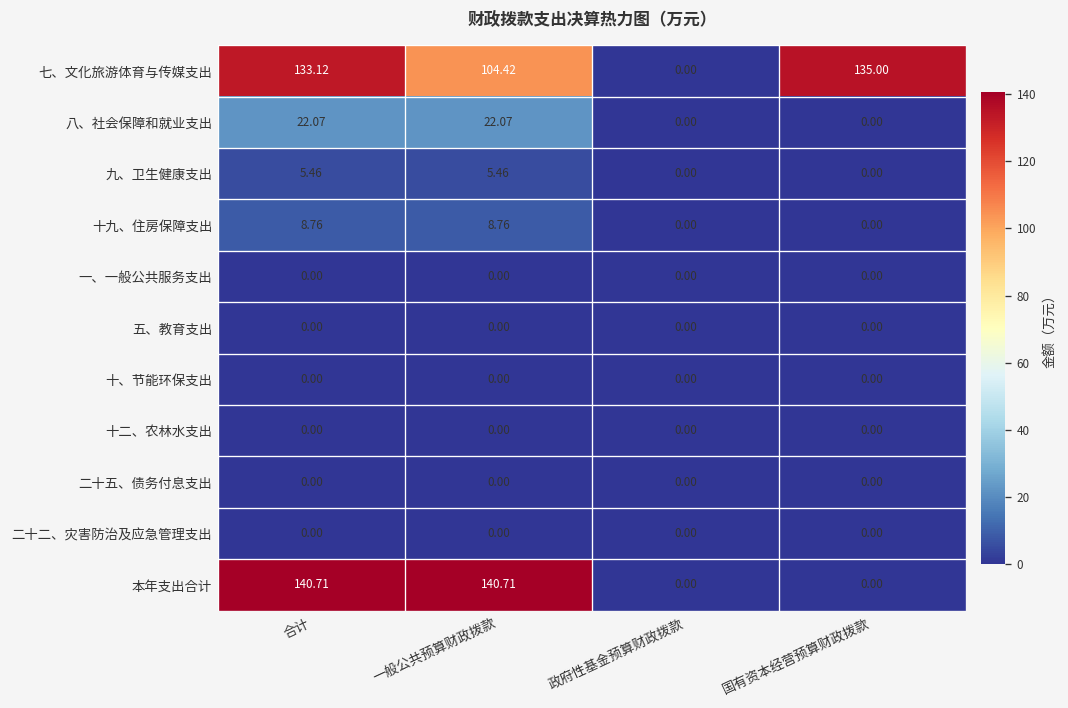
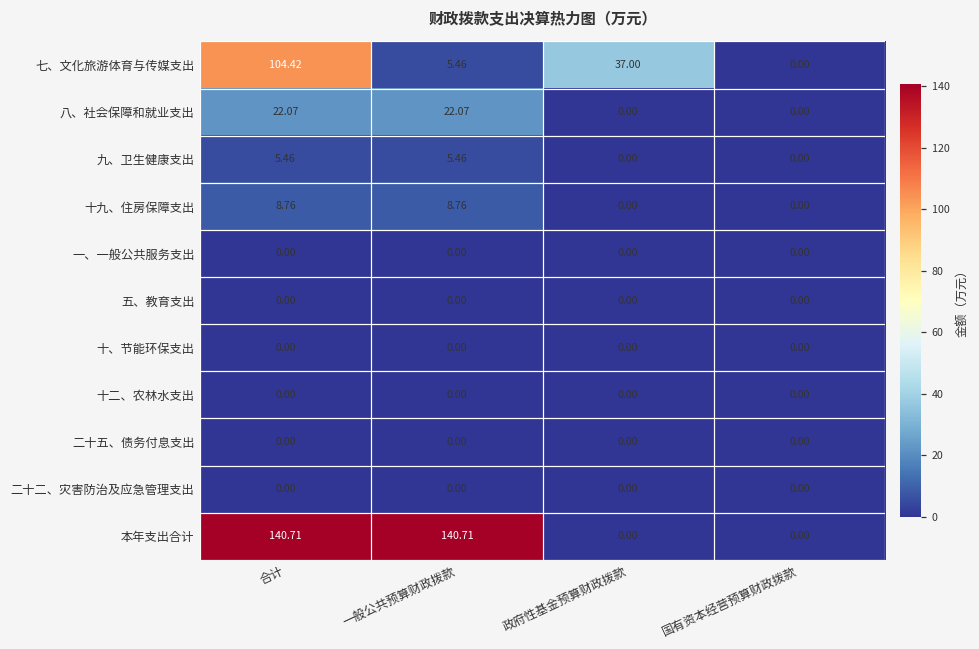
  {
    "七、文化旅游体育与传媒支出": {
-     "合计": 133.12,
-     "一般公共预算财政拨款": 104.42,
-     "政府性基金预算财政拨款": 0.00,
-     "国有资本经营预算财政拨款": 135.00
+     "合计": 104.42,
+     "一般公共预算财政拨款": 5.46,
+     "政府性基金预算财政拨款": 37.00,
+     "国有资本经营预算财政拨款": 0.00
    },
    "八、社会保障和就业支出": {
      "合计": 22.07,
      "一般公共预算财政拨款": 22.07,
      "政府性基金预算财政拨款": 0.00,
      "国有资本经营预算财政拨款": 0.00
    },
    "九、卫生健康支出": {
      "合计": 5.46,
      "一般公共预算财政拨款": 5.46,
      "政府性基金预算财政拨款": 0.00,
      "国有资本经营预算财政拨款": 0.00
    },
    "十九、住房保障支出": {
      "合计": 8.76,
      "一般公共预算财政拨款": 8.76,
      "政府性基金预算财政拨款": 0.00,
      "国有资本经营预算财政拨款": 0.00
    },
    "一、一般公共服务支出": {
      "合计": 0.00,
      "一般公共预算财政拨款": 0.00,
      "政府性基金预算财政拨款": 0.00,
      "国有资本经营预算财政拨款": 0.00
    },
    "五、教育支出": {
      "合计": 0.00,
      "一般公共预算财政拨款": 0.00,
      "政府性基金预算财政拨款": 0.00,
      "国有资本经营预算财政拨款": 0.00
    },
    "十、节能环保支出": {
      "合计": 0.00,
      "一般公共预算财政拨款": 0.00,
      "政府性基金预算财政拨款": 0.00,
      "国有资本经营预算财政拨款": 0.00
    },
    "十二、农林水支出": {
      "合计": 0.00,
      "一般公共预算财政拨款": 0.00,
      "政府性基金预算财政拨款": 0.00,
      "国有资本经营预算财政拨款": 0.00
    },
    "二十五、债务付息支出": {
      "合计": 0.00,
      "一般公共预算财政拨款": 0.00,
      "政府性基金预算财政拨款": 0.00,
      "国有资本经营预算财政拨款": 0.00
    },
    "二十二、灾害防治及应急管理支出": {
      "合计": 0.00,
      "一般公共预算财政拨款": 0.00,
      "政府性基金预算财政拨款": 0.00,
      "国有资本经营预算财政拨款": 0.00
    },
    "本年支出合计": {
      "合计": 140.71,
      "一般公共预算财政拨款": 140.71,
      "政府性基金预算财政拨款": 0.00,
      "国有资本经营预算财政拨款": 0.00
    }
  }
